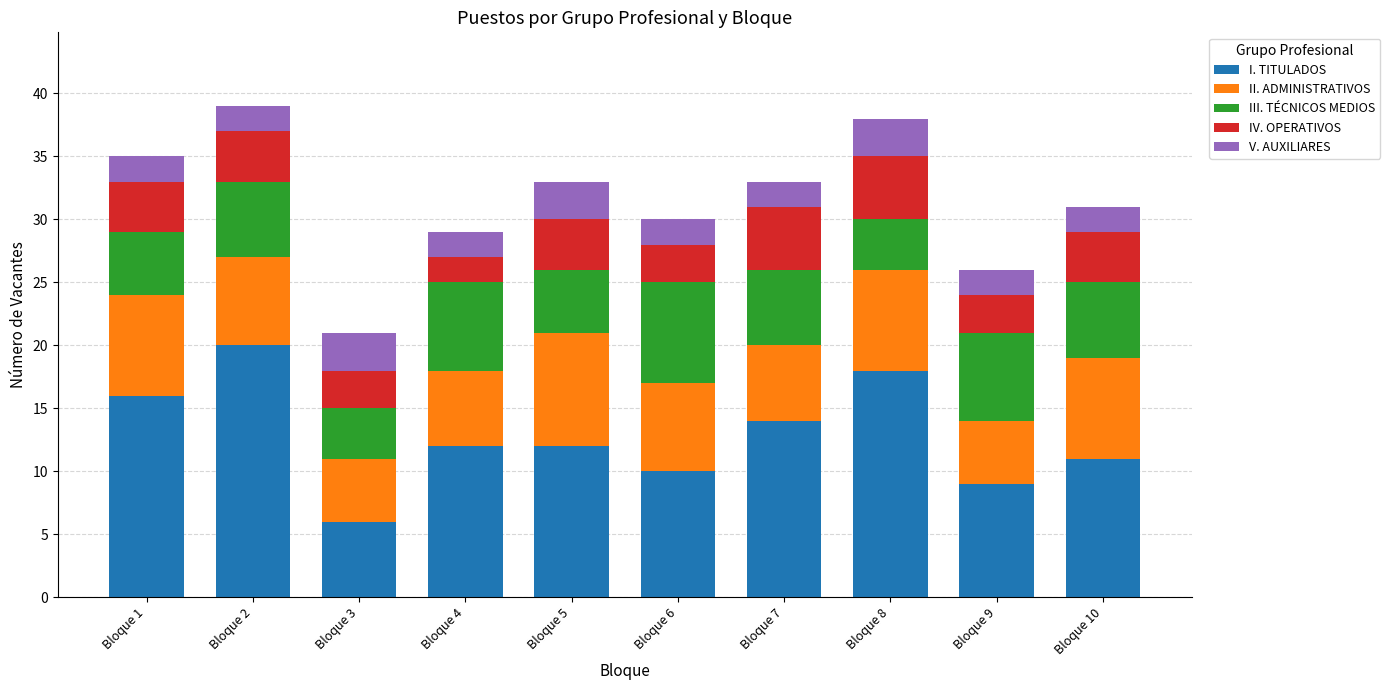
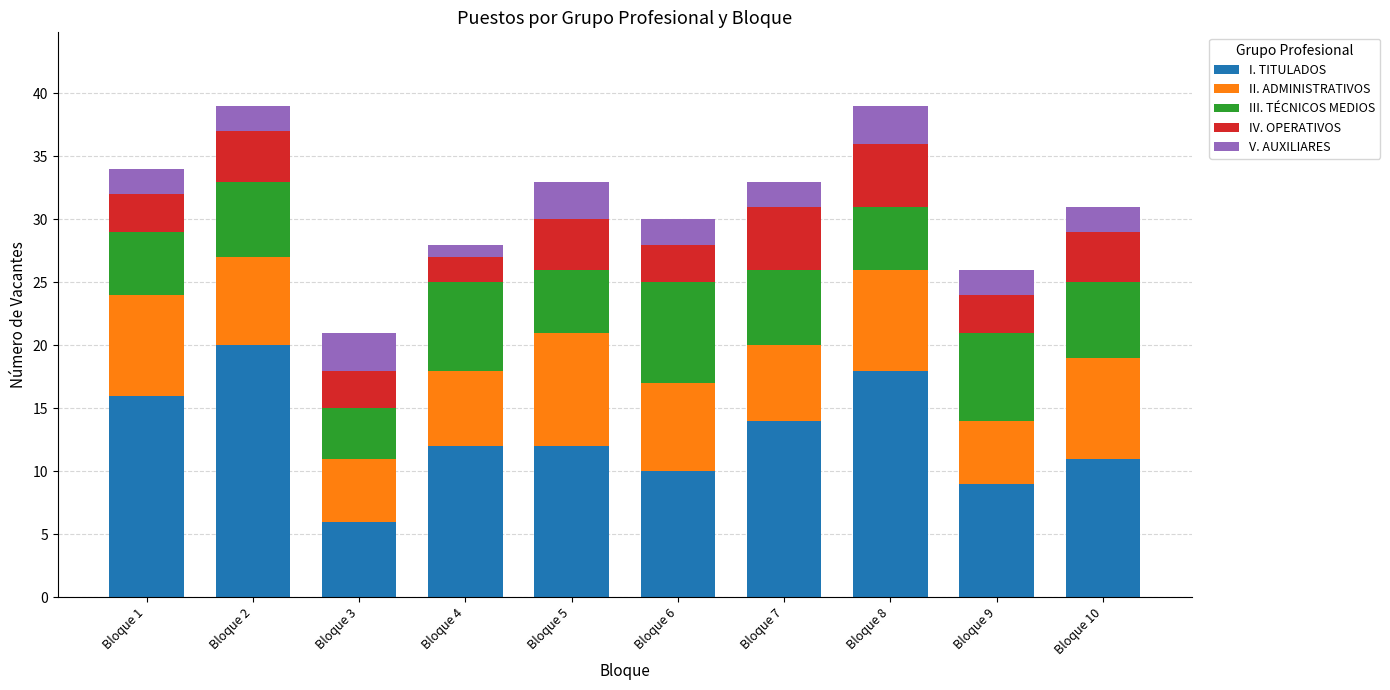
  {
    "I. TITULADOS": {
      "Bloque 1": 16,
      "Bloque 2": 20,
      "Bloque 3": 6,
      "Bloque 4": 12,
      "Bloque 5": 12,
      "Bloque 6": 10,
      "Bloque 7": 14,
      "Bloque 8": 18,
      "Bloque 9": 9,
      "Bloque 10": 11
    },
    "II. ADMINISTRATIVOS": {
      "Bloque 1": 8,
      "Bloque 2": 7,
      "Bloque 3": 5,
      "Bloque 4": 6,
      "Bloque 5": 9,
      "Bloque 6": 7,
      "Bloque 7": 6,
      "Bloque 8": 8,
      "Bloque 9": 5,
      "Bloque 10": 8
    },
    "III. TÉCNICOS MEDIOS": {
      "Bloque 1": 5,
      "Bloque 2": 6,
      "Bloque 3": 4,
      "Bloque 4": 7,
      "Bloque 5": 5,
      "Bloque 6": 8,
      "Bloque 7": 6,
-     "Bloque 8": 4,
+     "Bloque 8": 5,
      "Bloque 9": 7,
      "Bloque 10": 6
    },
    "IV. OPERATIVOS": {
-     "Bloque 1": 4,
+     "Bloque 1": 3,
      "Bloque 2": 4,
      "Bloque 3": 3,
      "Bloque 4": 2,
      "Bloque 5": 4,
      "Bloque 6": 3,
      "Bloque 7": 5,
      "Bloque 8": 5,
      "Bloque 9": 3,
      "Bloque 10": 4
    },
    "V. AUXILIARES": {
      "Bloque 1": 2,
      "Bloque 2": 2,
      "Bloque 3": 3,
-     "Bloque 4": 2,
+     "Bloque 4": 1,
      "Bloque 5": 3,
      "Bloque 6": 2,
      "Bloque 7": 2,
      "Bloque 8": 3,
      "Bloque 9": 2,
      "Bloque 10": 2
    }
  }
